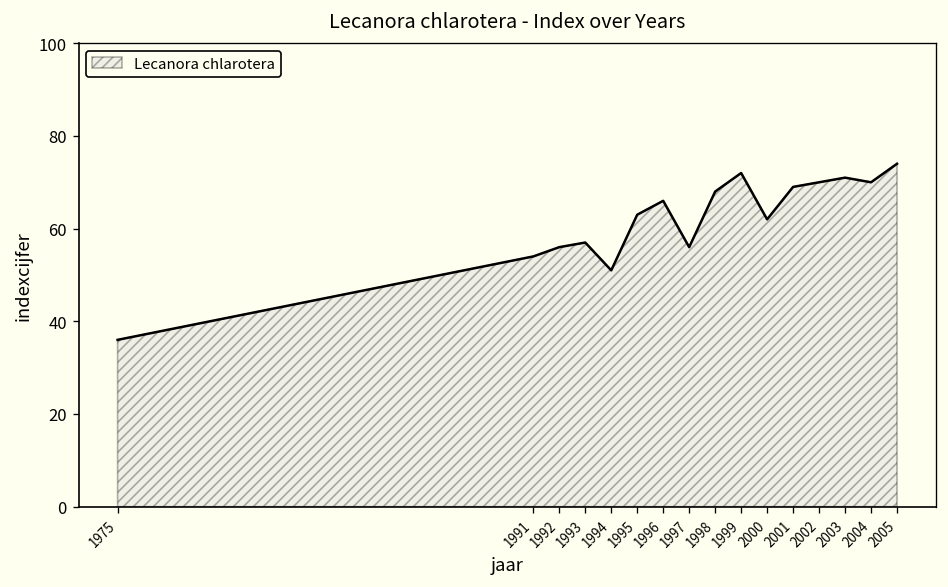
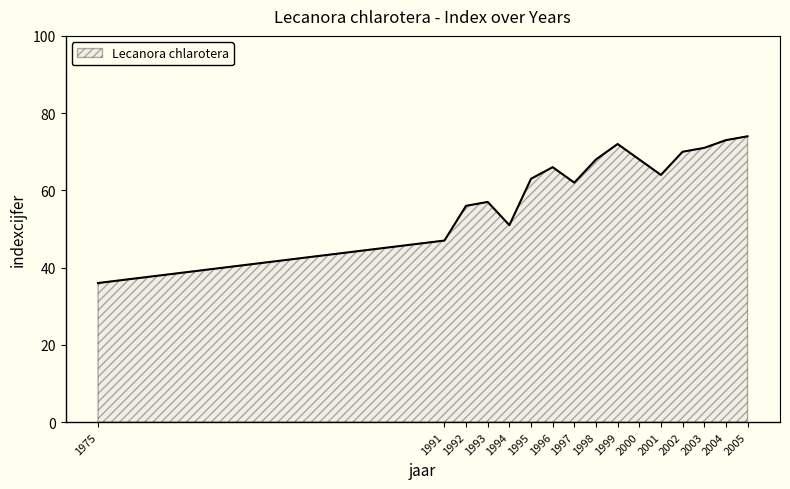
  {
    "1975": 36,
-   "1991": 54,
+   "1991": 47,
    "1992": 56,
    "1993": 57,
    "1994": 51,
    "1995": 63,
    "1996": 66,
-   "1997": 56,
+   "1997": 62,
    "1998": 68,
    "1999": 72,
-   "2000": 62,
-   "2001": 69,
+   "2000": 68,
+   "2001": 64,
    "2002": 70,
    "2003": 71,
-   "2004": 70,
+   "2004": 73,
    "2005": 74
  }
